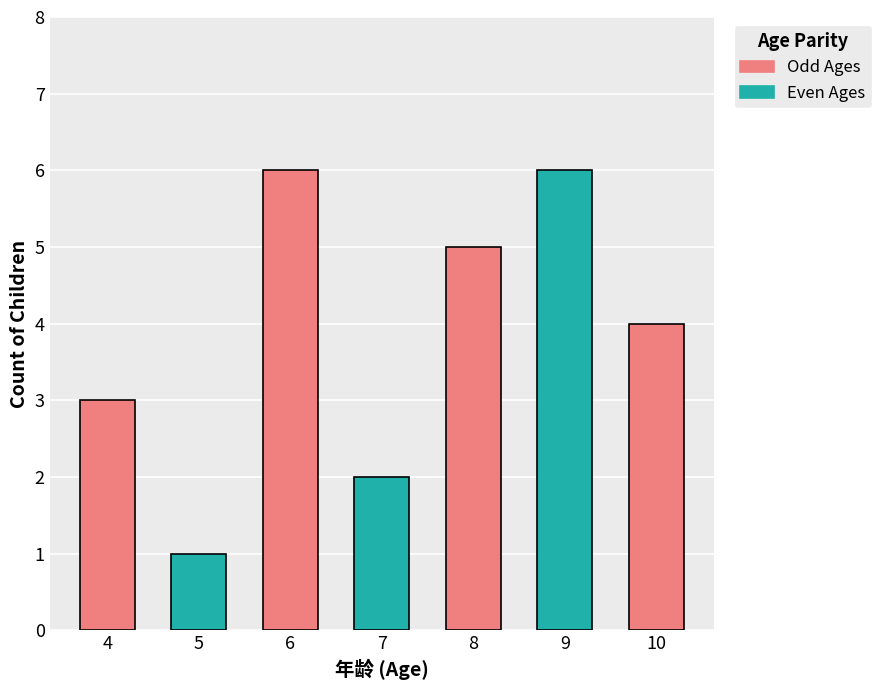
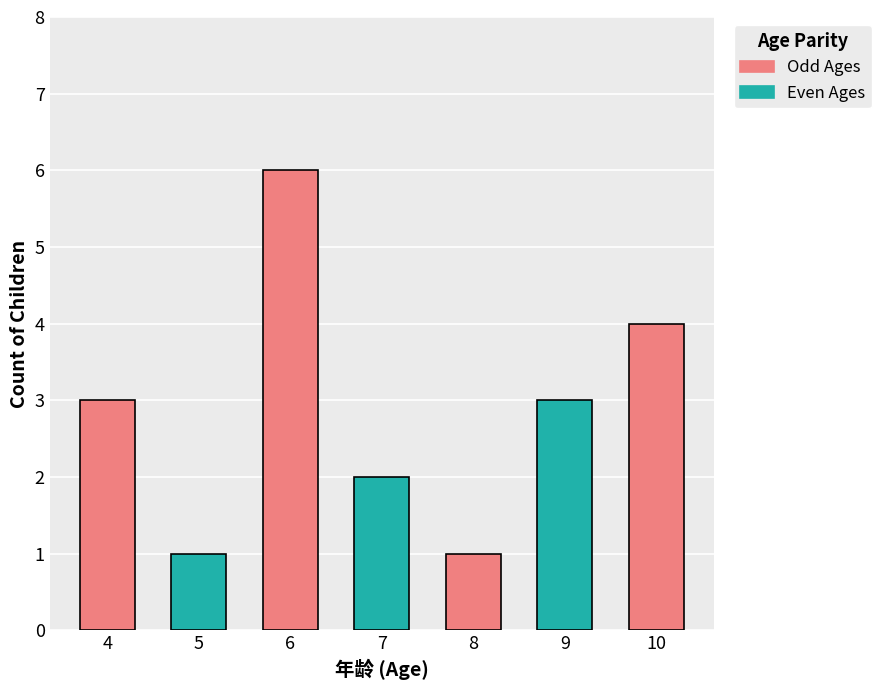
  {
    "4": 3,
    "5": 1,
    "6": 6,
    "7": 2,
-   "8": 5,
-   "9": 6,
+   "8": 1,
+   "9": 3,
    "10": 4
  }
